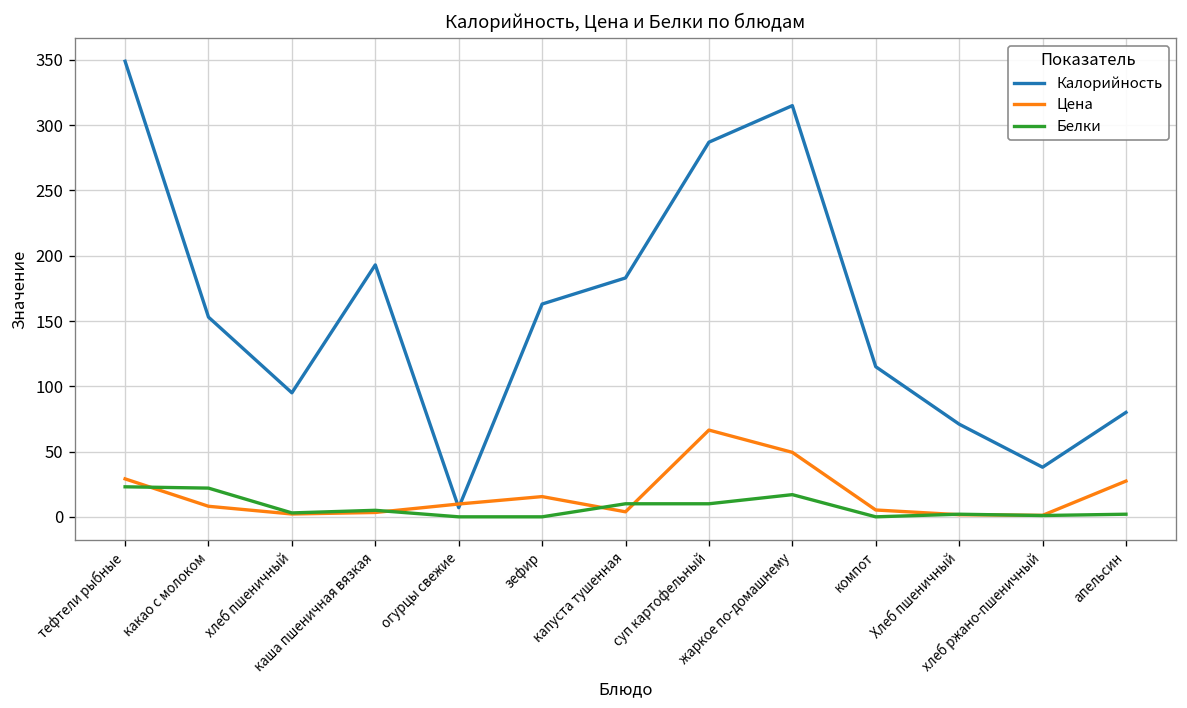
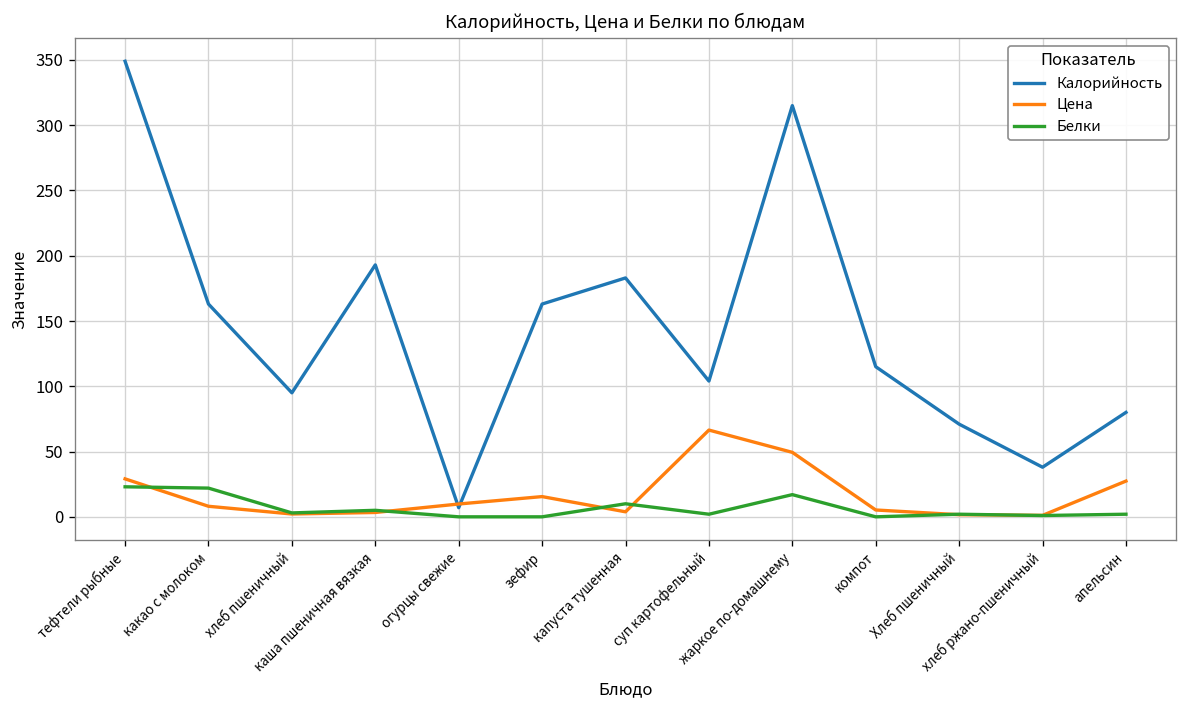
  {
    "Калорийность": {
      "тефтели рыбные": 349,
-     "какао с молоком": 153,
+     "какао с молоком": 163,
      "хлеб пшеничный": 95,
      "каша пшеничная вязкая": 193,
      "огурцы свежие": 7,
      "зефир": 163,
      "капуста тушенная": 183,
-     "суп картофельный": 287,
+     "суп картофельный": 104,
      "жаркое по-домашнему": 315,
      "компот": 115,
      "Хлеб пшеничный": 71,
      "хлеб ржано-пшеничный": 38,
      "апельсин": 80
    },
    "Цена": {
      "тефтели рыбные": 29,
      "какао с молоком": 8,
      "огурцы свежие": 10,
      "зефир": 16,
      "капуста тушенная": 4,
      "суп картофельный": 66,
      "жаркое по-домашнему": 49,
      "компот": 5,
      "апельсин": 27
    },
    "Белки": {
      "тефтели рыбные": 23,
      "какао с молоком": 22,
      "огурцы свежие": 0,
      "зефир": 0,
      "капуста тушенная": 10,
-     "суп картофельный": 10,
+     "суп картофельный": 2,
      "жаркое по-домашнему": 17,
      "компот": 0,
      "апельсин": 2
    }
  }
